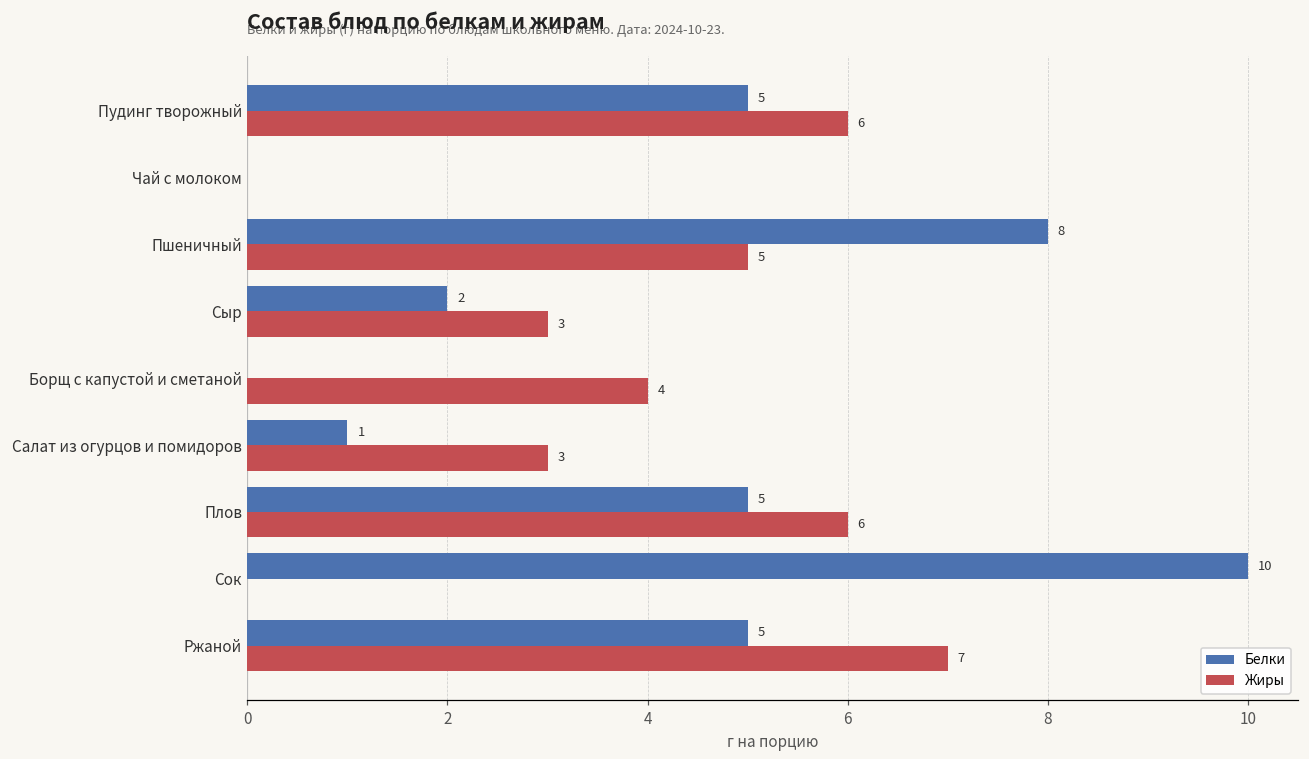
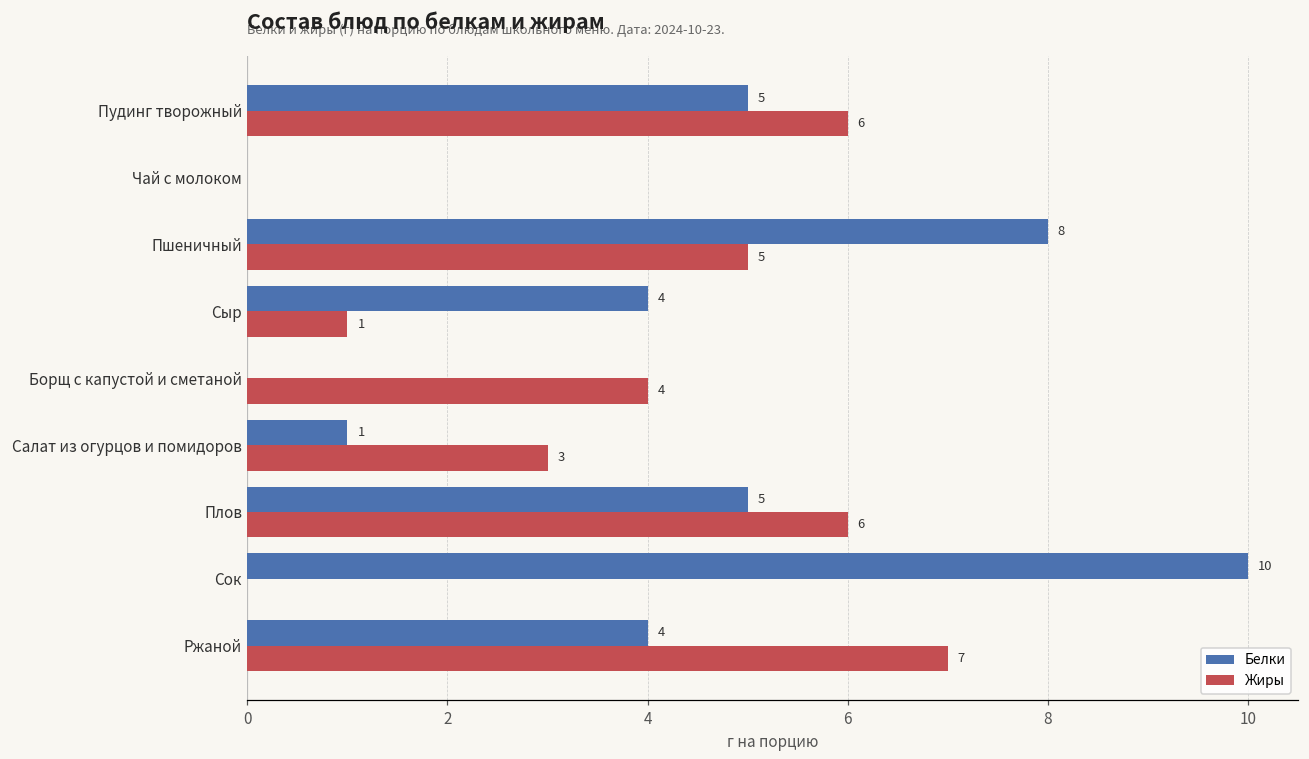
  {
    "Белки": {
      "Пудинг творожный": 5,
      "Пшеничный": 8,
-     "Сыр": 2,
+     "Сыр": 4,
      "Салат из огурцов и помидоров": 1,
      "Плов": 5,
      "Сок": 10,
-     "Ржаной": 5
+     "Ржаной": 4
    },
    "Жиры": {
      "Пудинг творожный": 6,
      "Пшеничный": 5,
-     "Сыр": 3,
+     "Сыр": 1,
      "Борщ с капустой и сметаной": 4,
      "Салат из огурцов и помидоров": 3,
      "Плов": 6,
      "Ржаной": 7
    }
  }
